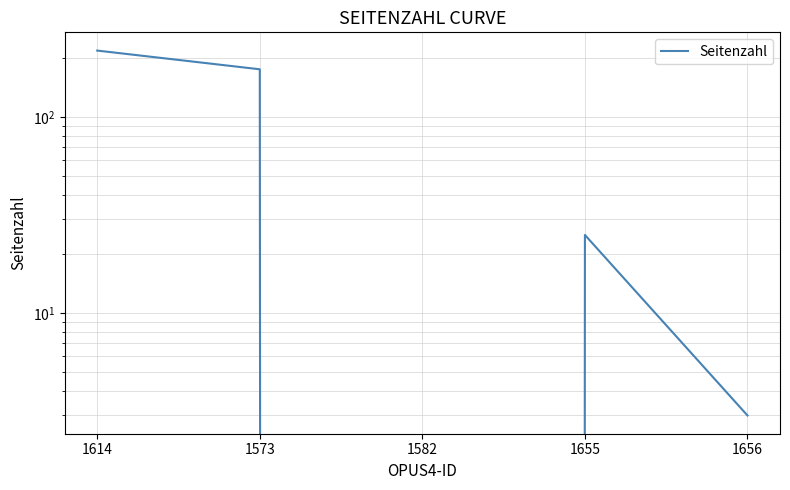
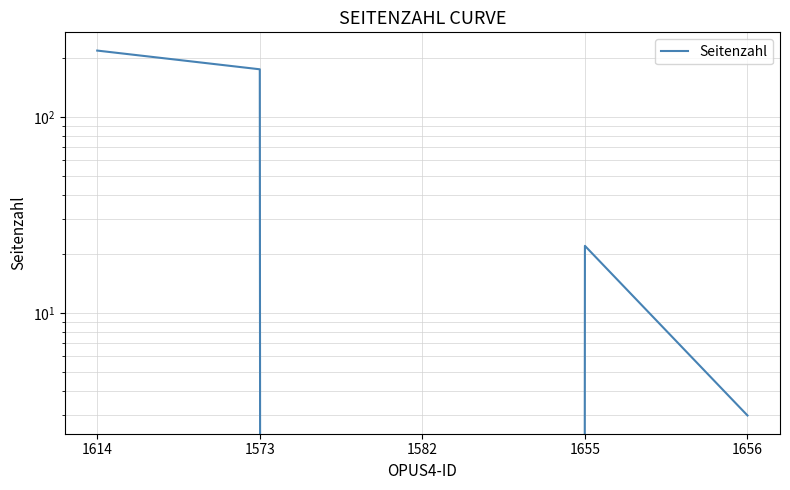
  {
    "1614": 220,
    "1573": 180,
-   "1655": 25,
+   "1655": 22,
    "1656": 3
  }
